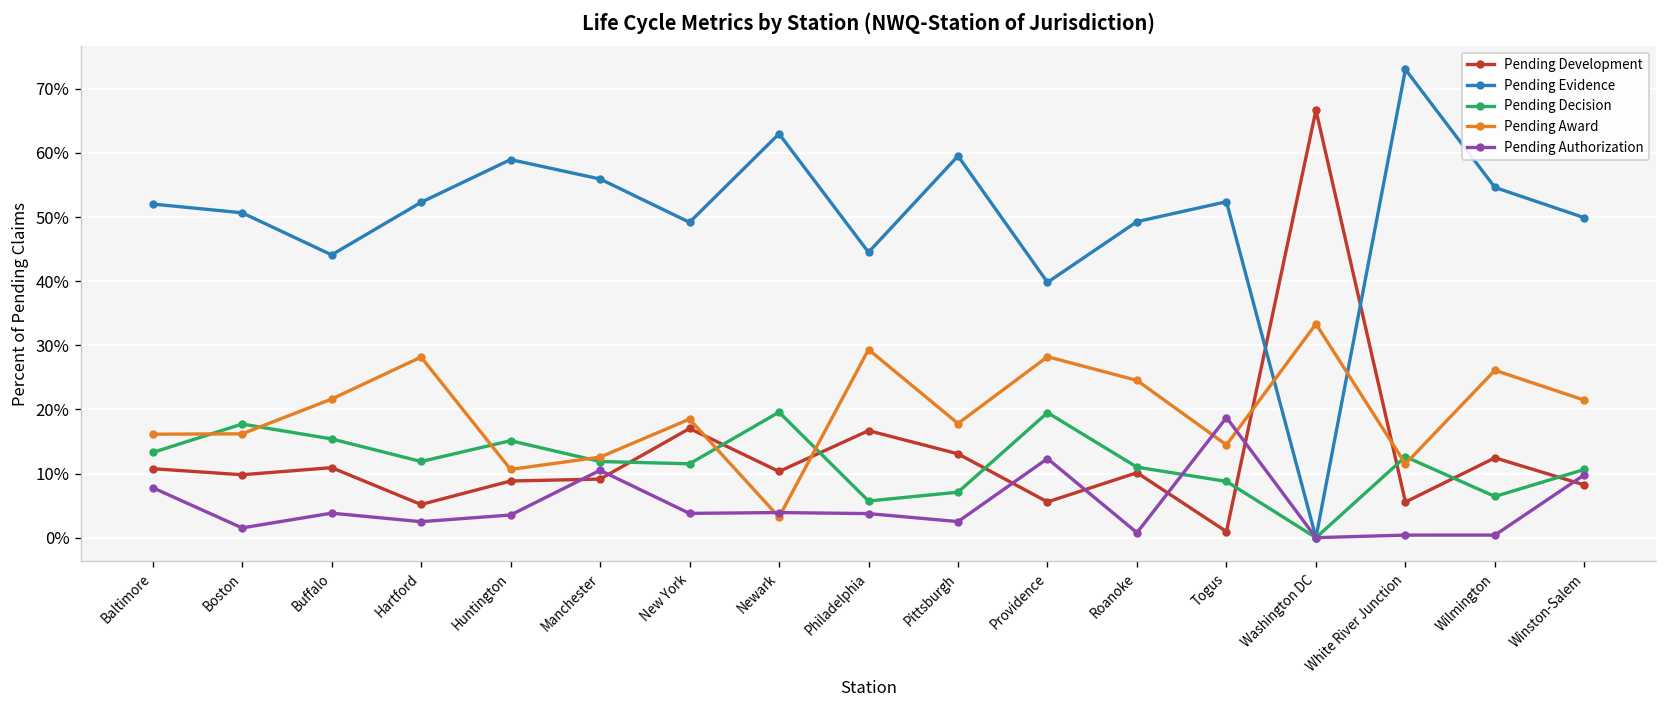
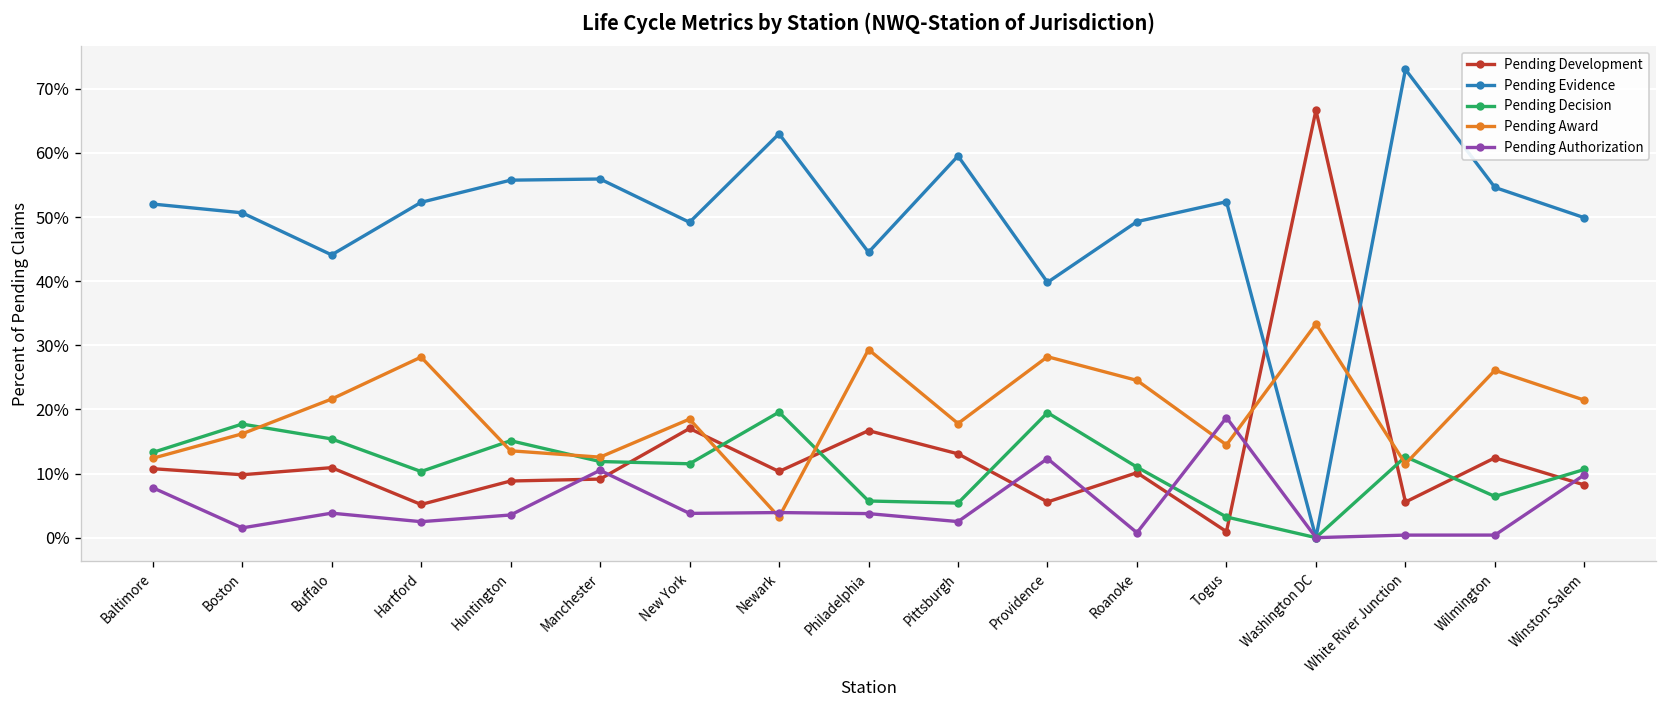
  {
    "Pending Development": {
      "Baltimore": "11%",
      "Boston": "10%",
      "Buffalo": "11%",
      "Hartford": "5%",
      "Huntington": "9%",
      "Manchester": "9%",
      "New York": "17%",
      "Newark": "10%",
      "Philadelphia": "17%",
      "Pittsburgh": "13%",
      "Providence": "6%",
      "Roanoke": "10%",
      "Togus": "1%",
      "Washington DC": "67%",
      "White River Junction": "6%",
      "Wilmington": "12%",
      "Winston-Salem": "8%"
    },
    "Pending Evidence": {
      "Baltimore": "52%",
      "Boston": "51%",
      "Buffalo": "44%",
      "Hartford": "52%",
-     "Huntington": "59%",
+     "Huntington": "56%",
      "Manchester": "56%",
      "New York": "49%",
      "Newark": "63%",
      "Philadelphia": "45%",
      "Pittsburgh": "60%",
      "Providence": "40%",
      "Roanoke": "49%",
      "Togus": "52%",
      "White River Junction": "73%",
      "Wilmington": "55%",
      "Winston-Salem": "50%"
    },
    "Pending Decision": {
      "Baltimore": "13%",
      "Boston": "18%",
      "Buffalo": "15%",
-     "Hartford": "12%",
+     "Hartford": "10%",
      "Huntington": "15%",
      "Manchester": "12%",
      "New York": "12%",
      "Newark": "20%",
      "Philadelphia": "6%",
-     "Pittsburgh": "7%",
+     "Pittsburgh": "5%",
      "Providence": "19%",
      "Roanoke": "11%",
-     "Togus": "9%",
+     "Togus": "3%",
      "White River Junction": "13%",
      "Wilmington": "6%",
      "Winston-Salem": "11%"
    },
    "Pending Award": {
-     "Baltimore": "16%",
+     "Baltimore": "12%",
      "Boston": "16%",
      "Buffalo": "22%",
      "Hartford": "28%",
-     "Huntington": "11%",
+     "Huntington": "14%",
      "Manchester": "13%",
      "New York": "18%",
      "Newark": "3%",
      "Philadelphia": "29%",
      "Pittsburgh": "18%",
      "Providence": "28%",
      "Roanoke": "25%",
      "Togus": "14%",
      "Washington DC": "33%",
      "White River Junction": "12%",
      "Wilmington": "26%",
      "Winston-Salem": "21%"
    },
    "Pending Authorization": {
      "Baltimore": "8%",
      "Boston": "2%",
      "Buffalo": "4%",
      "Hartford": "2%",
      "Huntington": "4%",
      "Manchester": "11%",
      "New York": "4%",
      "Newark": "4%",
      "Philadelphia": "4%",
      "Pittsburgh": "3%",
      "Providence": "12%",
      "Roanoke": "1%",
      "Togus": "19%",
      "White River Junction": "0%",
      "Wilmington": "0%",
      "Winston-Salem": "10%"
    }
  }
